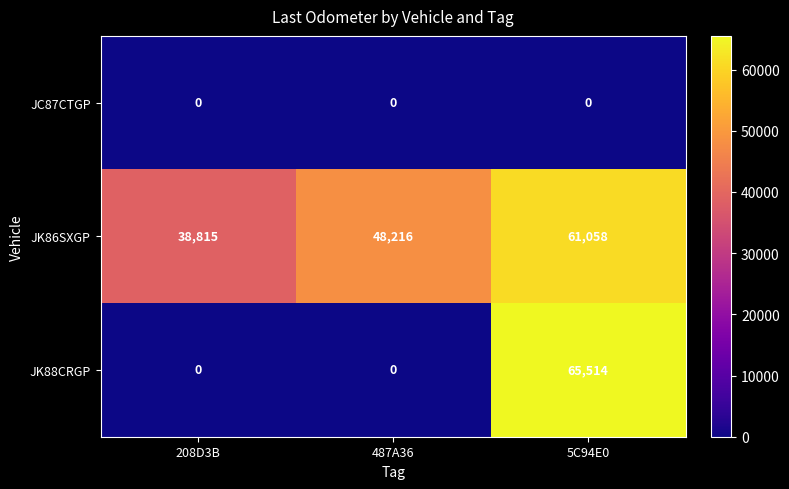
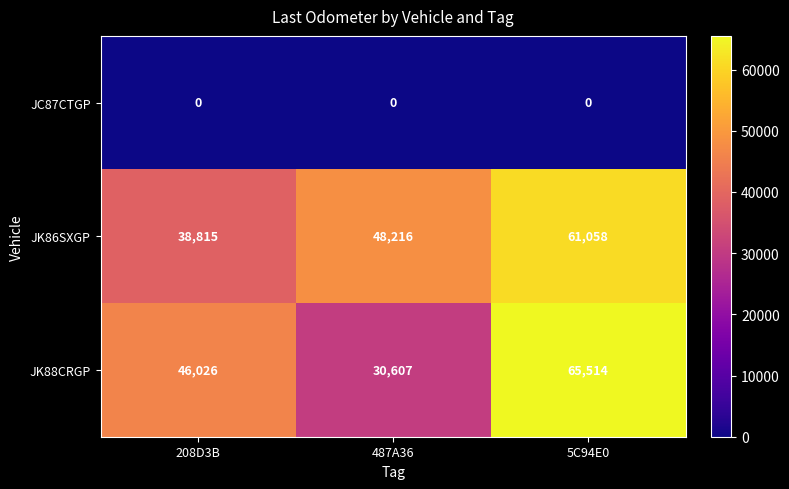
  {
    "JC87CTGP": {
      "208D3B": "0",
      "487A36": "0",
      "5C94E0": "0"
    },
    "JK86SXGP": {
      "208D3B": "38,815",
      "487A36": "48,216",
      "5C94E0": "61,058"
    },
    "JK88CRGP": {
-     "208D3B": "0",
-     "487A36": "0",
+     "208D3B": "46,026",
+     "487A36": "30,607",
      "5C94E0": "65,514"
    }
  }
